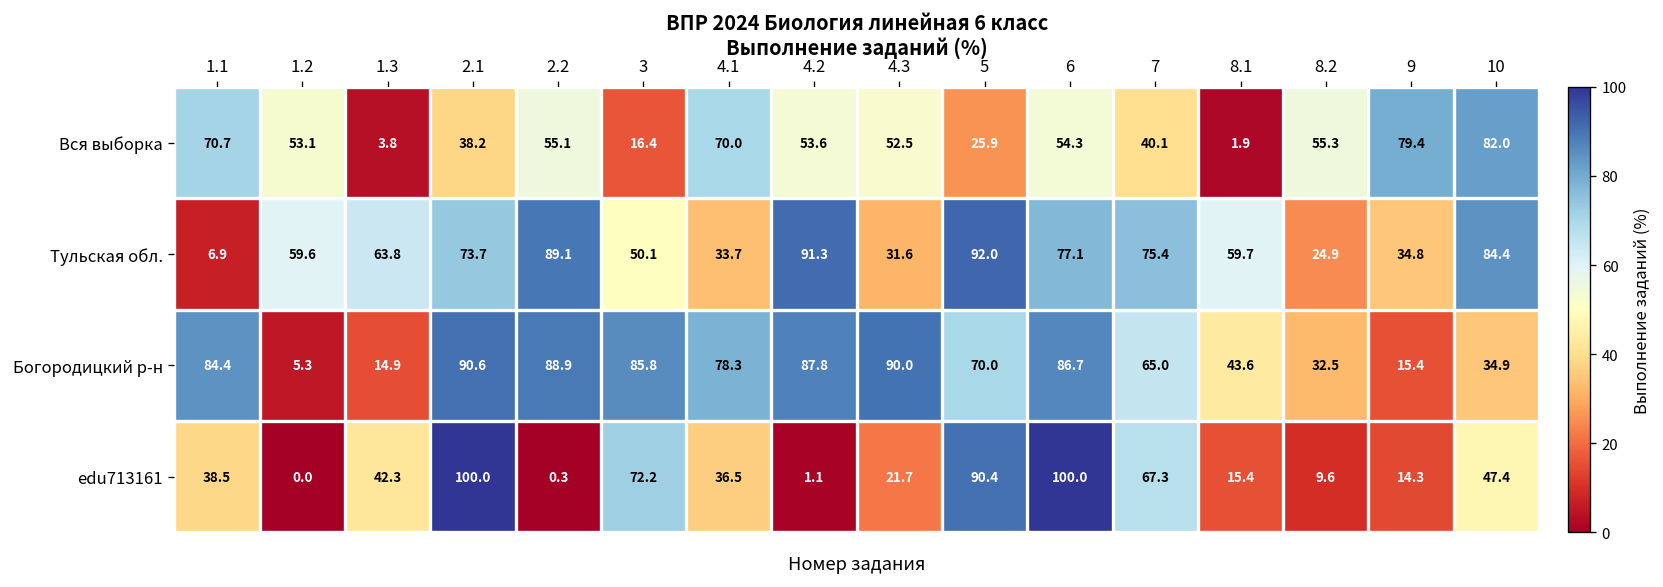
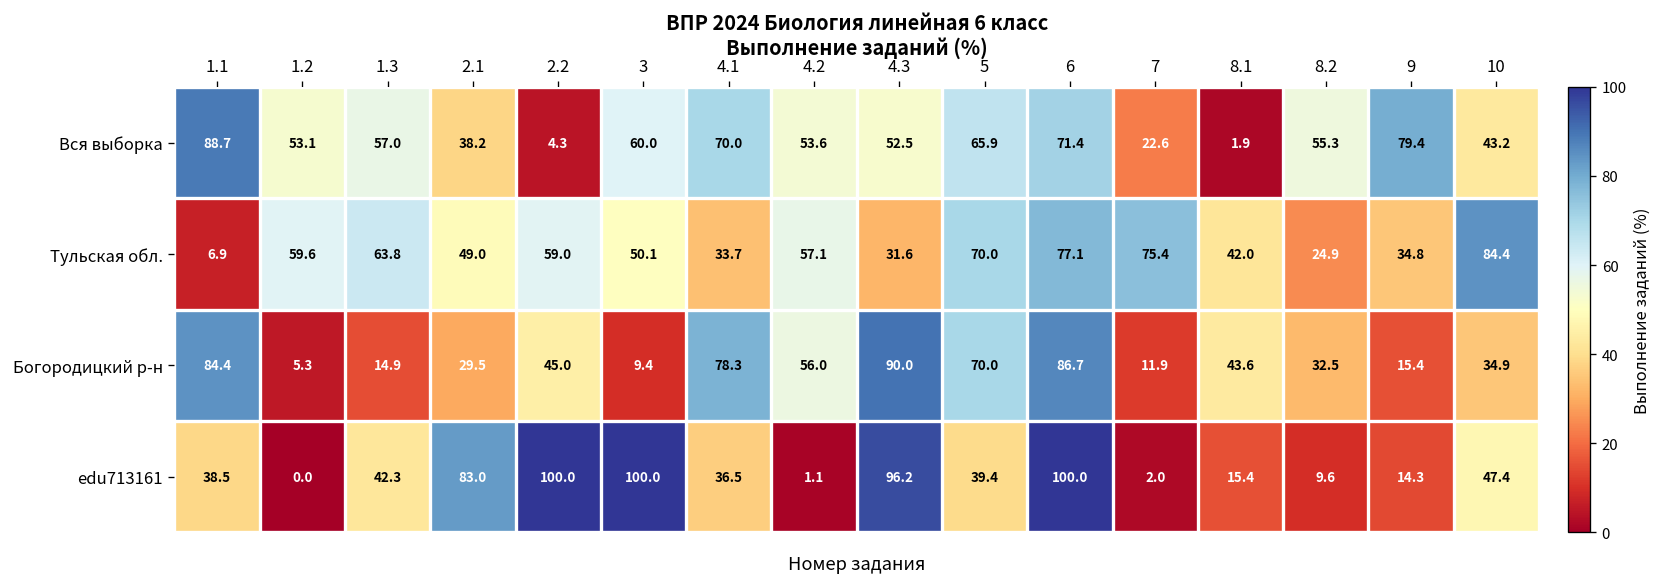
  {
    "Вся выборка": {
-     "1.1": 70.7,
+     "1.1": 88.7,
      "1.2": 53.1,
-     "1.3": 3.8,
+     "1.3": 57.0,
      "2.1": 38.2,
-     "2.2": 55.1,
-     "3": 16.4,
+     "2.2": 4.3,
+     "3": 60.0,
      "4.1": 70.0,
      "4.2": 53.6,
      "4.3": 52.5,
-     "5": 25.9,
-     "6": 54.3,
-     "7": 40.1,
+     "5": 65.9,
+     "6": 71.4,
+     "7": 22.6,
      "8.1": 1.9,
      "8.2": 55.3,
      "9": 79.4,
-     "10": 82.0
+     "10": 43.2
    },
    "Тульская обл.": {
      "1.1": 6.9,
      "1.2": 59.6,
      "1.3": 63.8,
-     "2.1": 73.7,
-     "2.2": 89.1,
+     "2.1": 49.0,
+     "2.2": 59.0,
      "3": 50.1,
      "4.1": 33.7,
-     "4.2": 91.3,
+     "4.2": 57.1,
      "4.3": 31.6,
-     "5": 92.0,
+     "5": 70.0,
      "6": 77.1,
      "7": 75.4,
-     "8.1": 59.7,
+     "8.1": 42.0,
      "8.2": 24.9,
      "9": 34.8,
      "10": 84.4
    },
    "Богородицкий р-н": {
      "1.1": 84.4,
      "1.2": 5.3,
      "1.3": 14.9,
-     "2.1": 90.6,
-     "2.2": 88.9,
-     "3": 85.8,
+     "2.1": 29.5,
+     "2.2": 45.0,
+     "3": 9.4,
      "4.1": 78.3,
-     "4.2": 87.8,
+     "4.2": 56.0,
      "4.3": 90.0,
      "5": 70.0,
      "6": 86.7,
-     "7": 65.0,
+     "7": 11.9,
      "8.1": 43.6,
      "8.2": 32.5,
      "9": 15.4,
      "10": 34.9
    },
    "edu713161": {
      "1.1": 38.5,
      "1.2": 0.0,
      "1.3": 42.3,
-     "2.1": 100.0,
-     "2.2": 0.3,
-     "3": 72.2,
+     "2.1": 83.0,
+     "2.2": 100.0,
+     "3": 100.0,
      "4.1": 36.5,
      "4.2": 1.1,
-     "4.3": 21.7,
-     "5": 90.4,
+     "4.3": 96.2,
+     "5": 39.4,
      "6": 100.0,
-     "7": 67.3,
+     "7": 2.0,
      "8.1": 15.4,
      "8.2": 9.6,
      "9": 14.3,
      "10": 47.4
    }
  }
